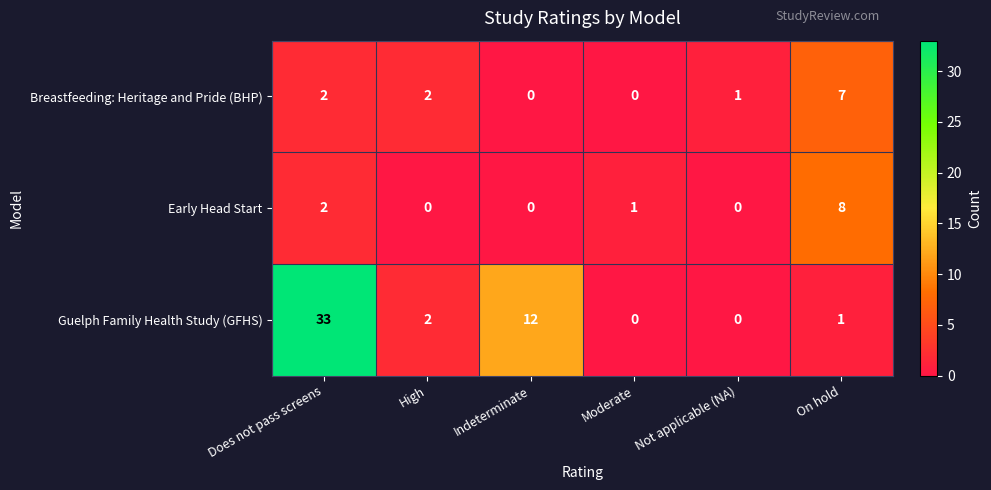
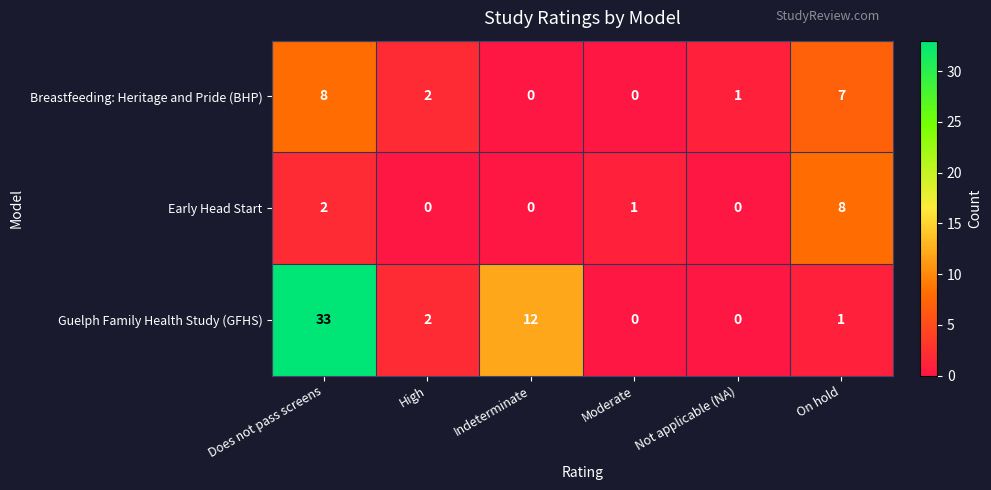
  {
    "Breastfeeding: Heritage and Pride (BHP)": {
-     "Does not pass screens": 2,
+     "Does not pass screens": 8,
      "High": 2,
      "Indeterminate": 0,
      "Moderate": 0,
      "Not applicable (NA)": 1,
      "On hold": 7
    },
    "Early Head Start": {
      "Does not pass screens": 2,
      "High": 0,
      "Indeterminate": 0,
      "Moderate": 1,
      "Not applicable (NA)": 0,
      "On hold": 8
    },
    "Guelph Family Health Study (GFHS)": {
      "Does not pass screens": 33,
      "High": 2,
      "Indeterminate": 12,
      "Moderate": 0,
      "Not applicable (NA)": 0,
      "On hold": 1
    }
  }
